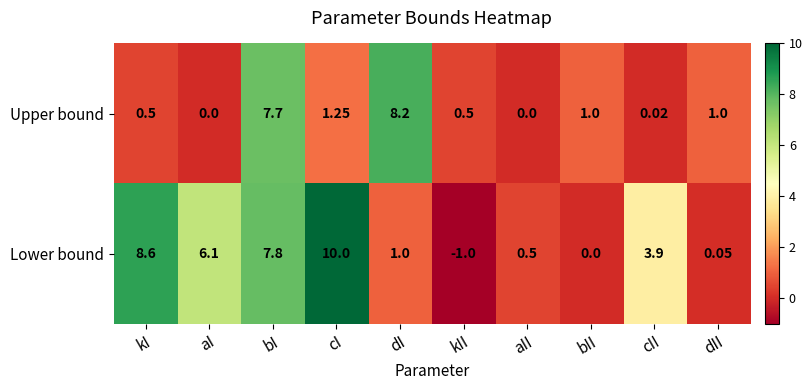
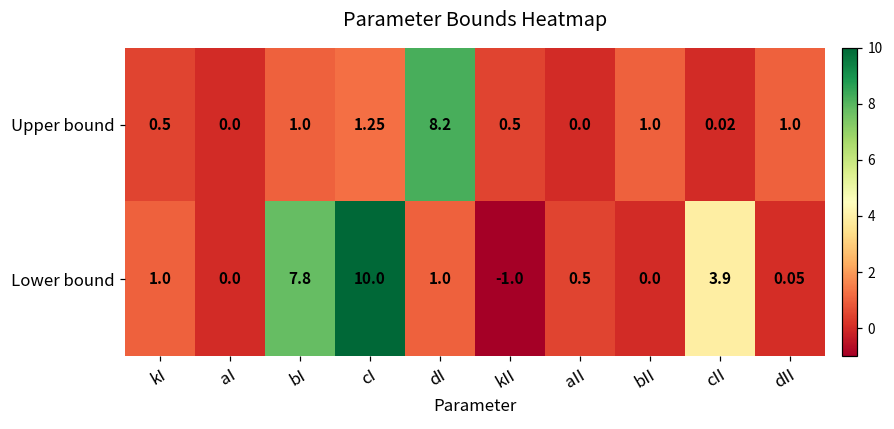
  {
    "Upper bound": {
      "kI": 0.5,
      "aI": 0.0,
-     "bI": 7.7,
+     "bI": 1.0,
      "cI": 1.25,
      "dI": 8.2,
      "kII": 0.5,
      "aII": 0.0,
      "bII": 1.0,
      "cII": 0.02,
      "dII": 1.0
    },
    "Lower bound": {
-     "kI": 8.6,
-     "aI": 6.1,
+     "kI": 1.0,
+     "aI": 0.0,
      "bI": 7.8,
      "cI": 10.0,
      "dI": 1.0,
      "kII": -1.0,
      "aII": 0.5,
      "bII": 0.0,
      "cII": 3.9,
      "dII": 0.05
    }
  }
